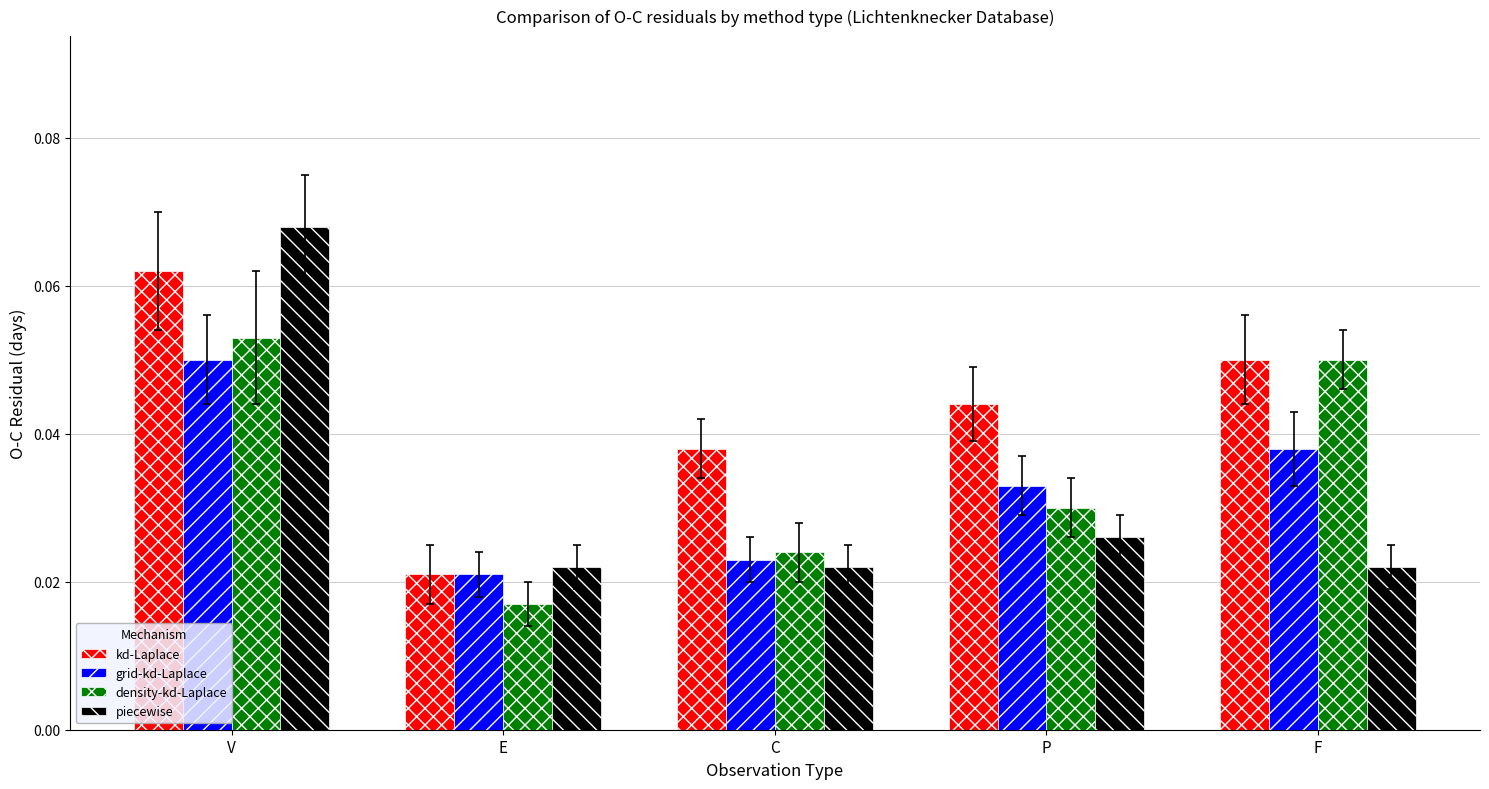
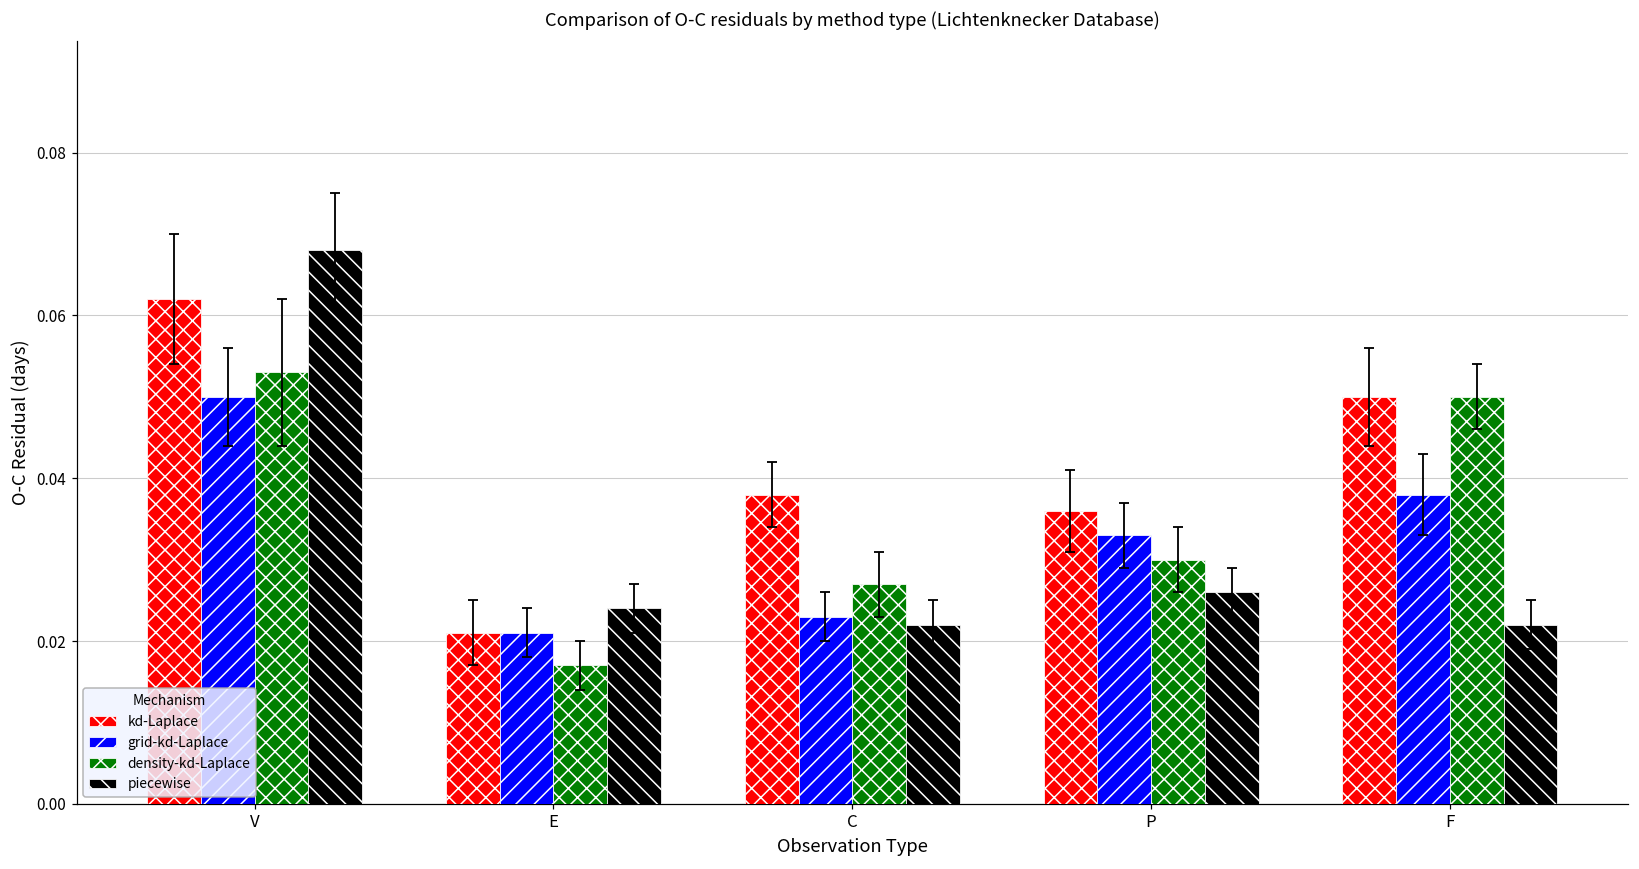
  {
    "kd-Laplace": {
      "V": 0.062,
      "E": 0.021,
      "C": 0.038,
-     "P": 0.044,
+     "P": 0.036,
      "F": 0.050
    },
    "grid-kd-Laplace": {
      "V": 0.050,
      "E": 0.021,
      "C": 0.023,
      "P": 0.033,
      "F": 0.038
    },
    "density-kd-Laplace": {
      "V": 0.053,
      "E": 0.017,
-     "C": 0.024,
+     "C": 0.027,
      "P": 0.030,
      "F": 0.050
    },
    "piecewise": {
      "V": 0.068,
-     "E": 0.022,
+     "E": 0.024,
      "C": 0.022,
      "P": 0.026,
      "F": 0.022
    }
  }
